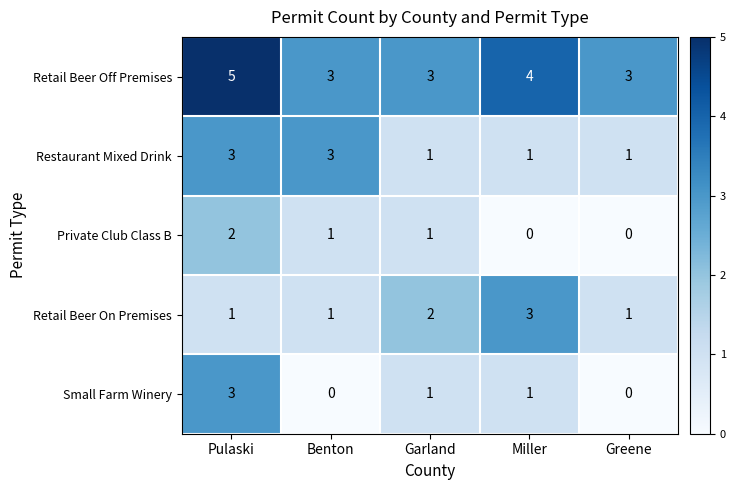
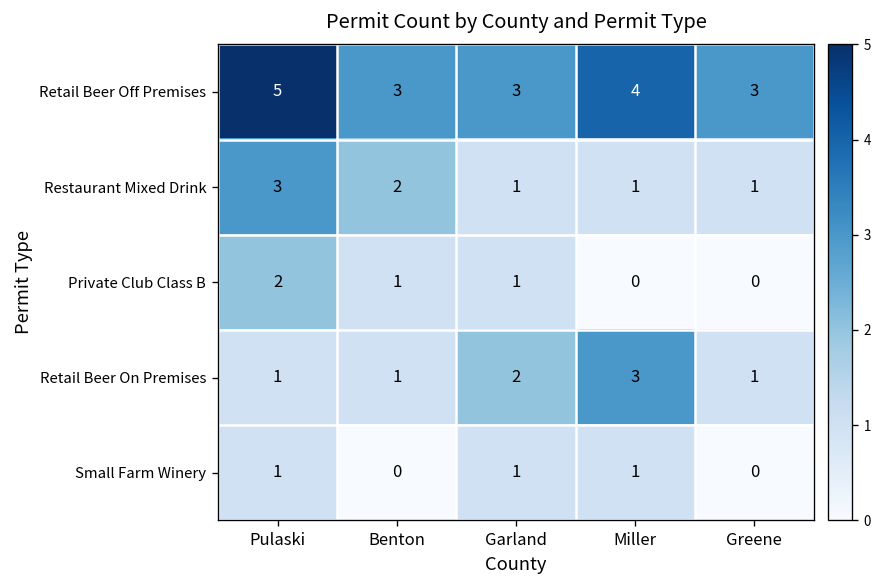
  {
    "Retail Beer Off Premises": {
      "Pulaski": 5,
      "Benton": 3,
      "Garland": 3,
      "Miller": 4,
      "Greene": 3
    },
    "Restaurant Mixed Drink": {
      "Pulaski": 3,
-     "Benton": 3,
+     "Benton": 2,
      "Garland": 1,
      "Miller": 1,
      "Greene": 1
    },
    "Private Club Class B": {
      "Pulaski": 2,
      "Benton": 1,
      "Garland": 1,
      "Miller": 0,
      "Greene": 0
    },
    "Retail Beer On Premises": {
      "Pulaski": 1,
      "Benton": 1,
      "Garland": 2,
      "Miller": 3,
      "Greene": 1
    },
    "Small Farm Winery": {
-     "Pulaski": 3,
+     "Pulaski": 1,
      "Benton": 0,
      "Garland": 1,
      "Miller": 1,
      "Greene": 0
    }
  }
